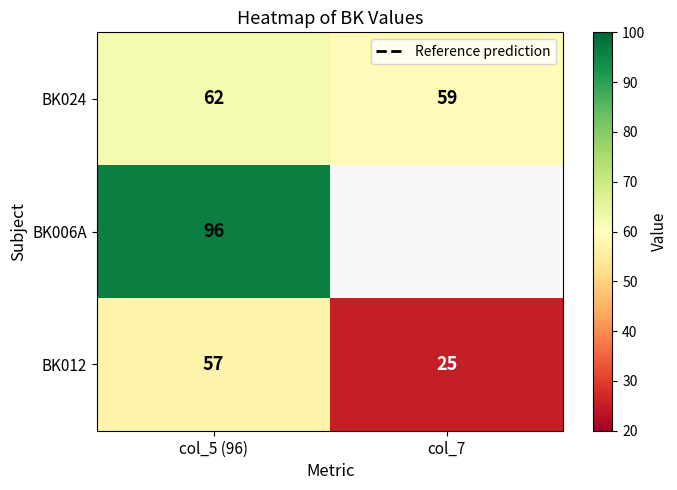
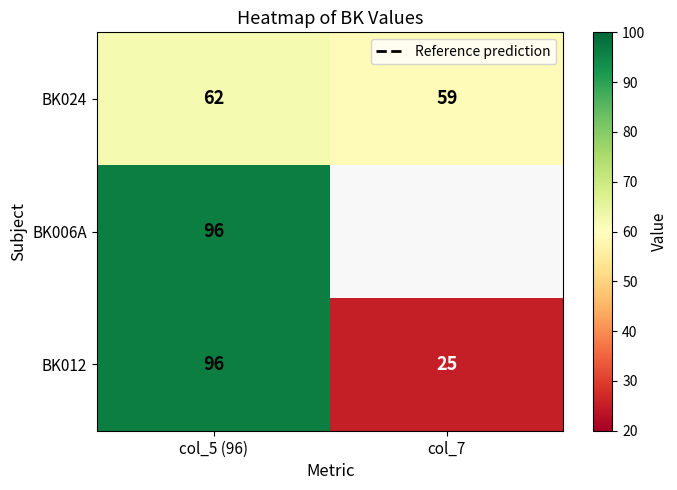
  {
    "BK024": {
      "col_5 (96)": 62,
      "col_7": 59
    },
    "BK006A": {
      "col_5 (96)": 96
    },
    "BK012": {
-     "col_5 (96)": 57,
+     "col_5 (96)": 96,
      "col_7": 25
    }
  }
